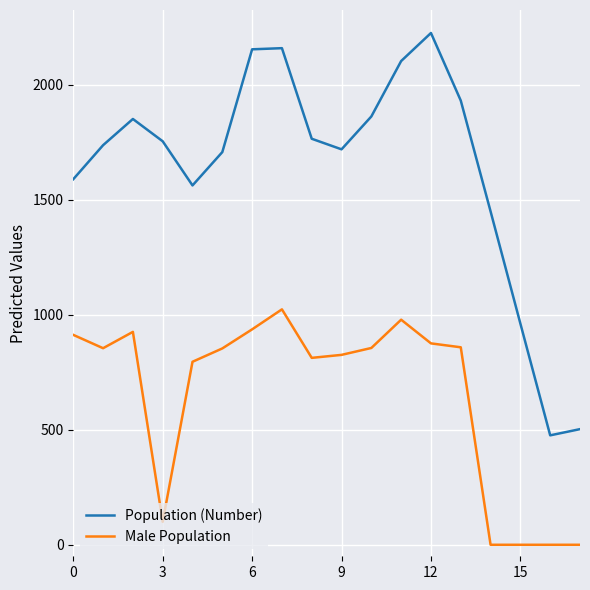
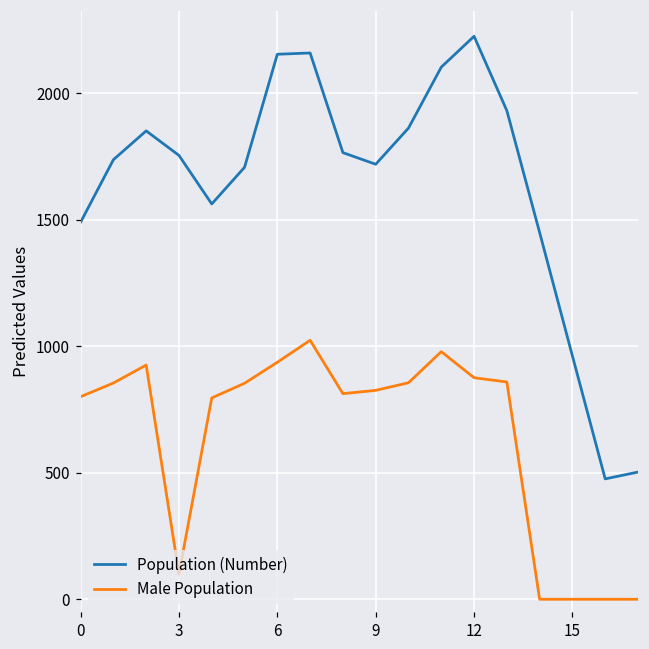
  {
    "Population (Number)": {
-     "0": 1590,
+     "0": 1490,
      "3": 1760,
      "6": 2160,
      "9": 1720,
      "12": 2230,
      "15": 960
    },
    "Male Population": {
-     "0": 910,
+     "0": 800,
      "6": 940,
      "9": 830,
      "12": 880,
      "15": 0
    }
  }
